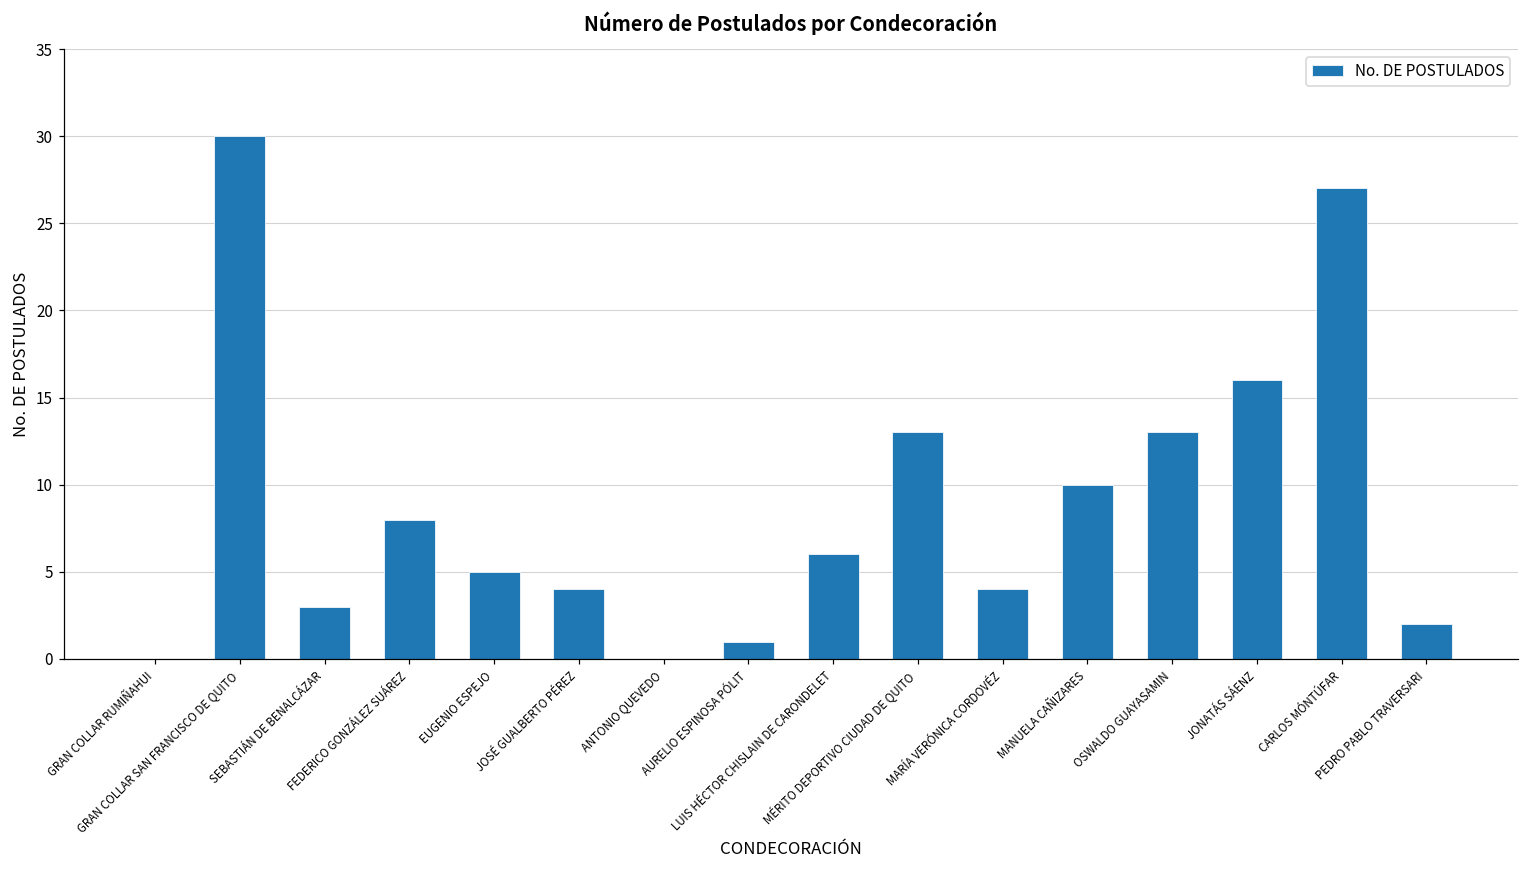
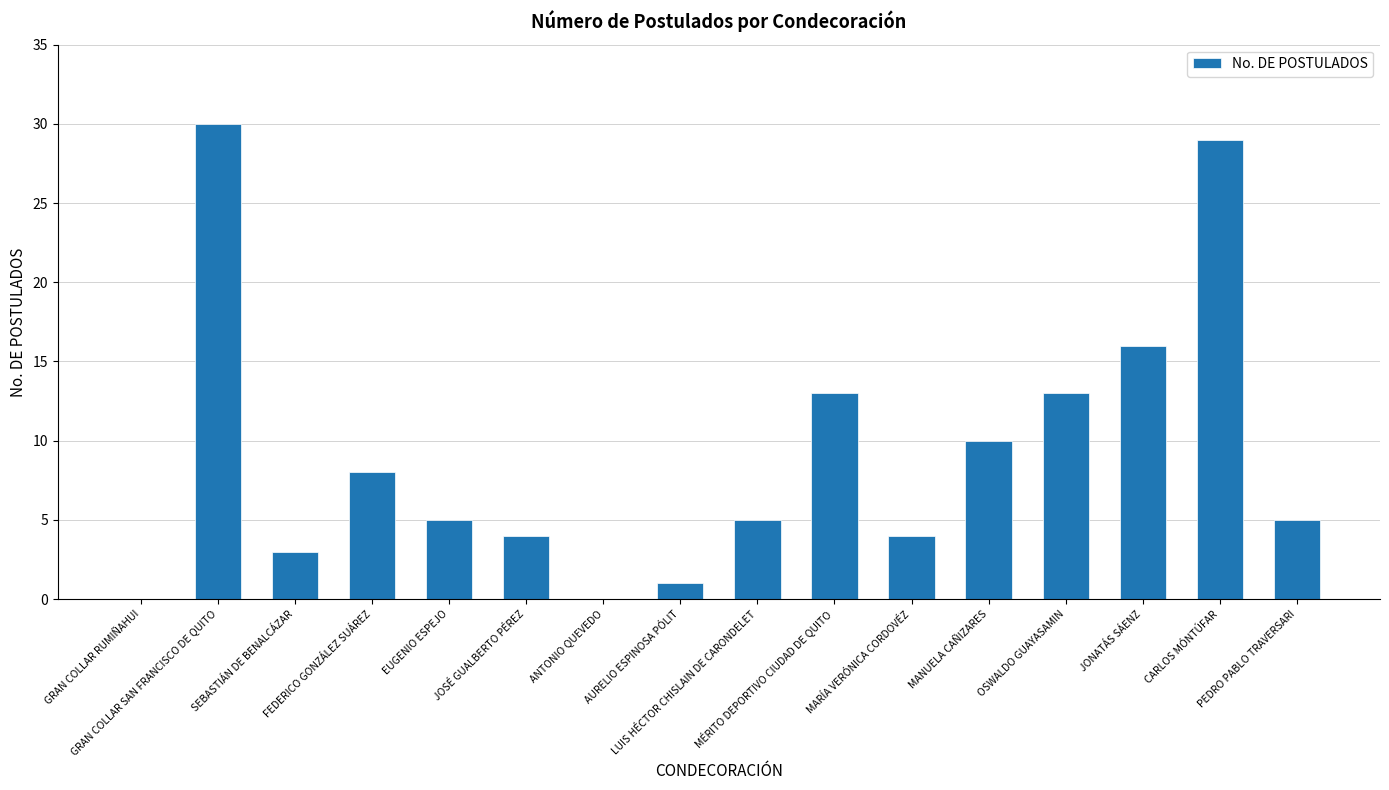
  {
    "GRAN COLLAR RUMIÑAHUI": 0,
    "GRAN COLLAR SAN FRANCISCO DE QUITO": 30,
    "SEBASTIÁN DE BENALCÁZAR": 3,
    "FEDERICO GONZÁLEZ SUÁREZ": 8,
    "EUGENIO ESPEJO": 5,
    "JOSÉ GUALBERTO PÉREZ": 4,
    "ANTONIO QUEVEDO": 0,
    "AURELIO ESPINOSA PÓLIT": 1,
-   "LUIS HÉCTOR CHISLAIN DE CARONDELET": 6,
+   "LUIS HÉCTOR CHISLAIN DE CARONDELET": 5,
    "MÉRITO DEPORTIVO CIUDAD DE QUITO": 13,
    "MARÍA VERÓNICA CORDOVÉZ": 4,
    "MANUELA CAÑIZARES": 10,
    "OSWALDO GUAYASAMIN": 13,
    "JONATÁS SÁENZ": 16,
-   "CARLOS MÓNTÚFAR": 27,
-   "PEDRO PABLO TRAVERSARI": 2
+   "CARLOS MÓNTÚFAR": 29,
+   "PEDRO PABLO TRAVERSARI": 5
  }
